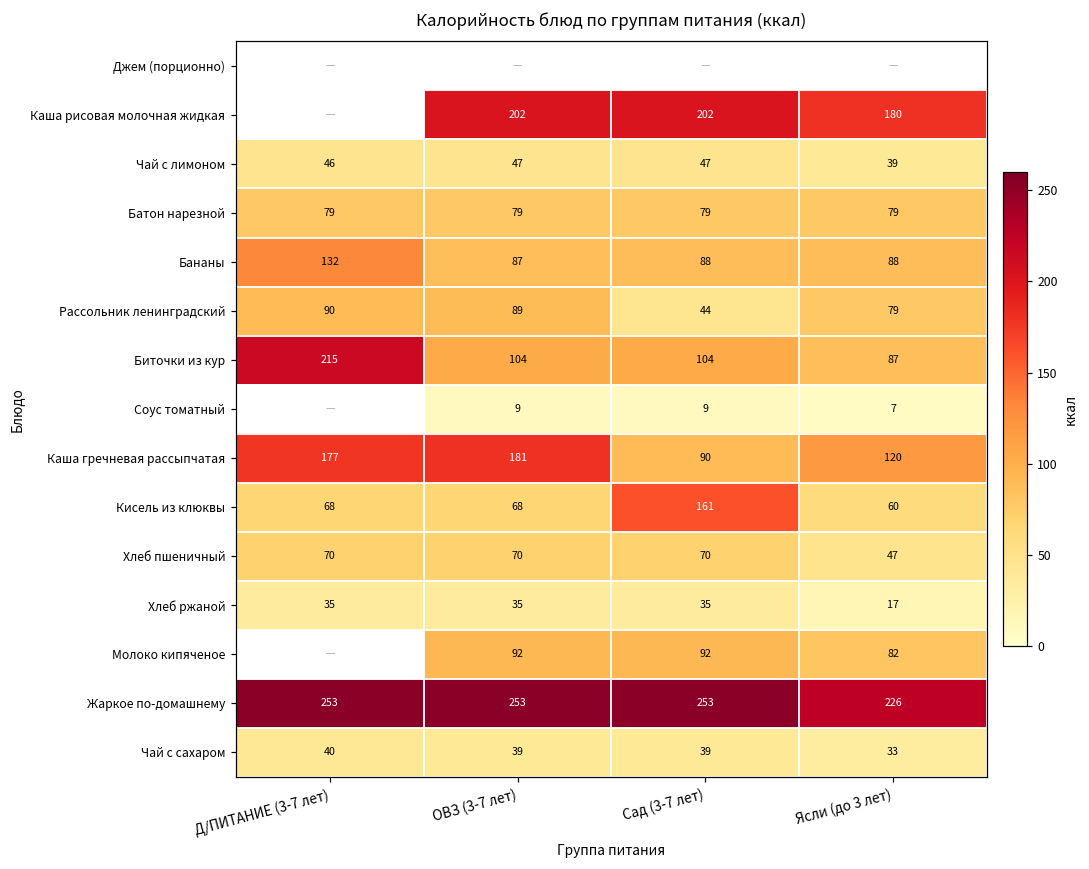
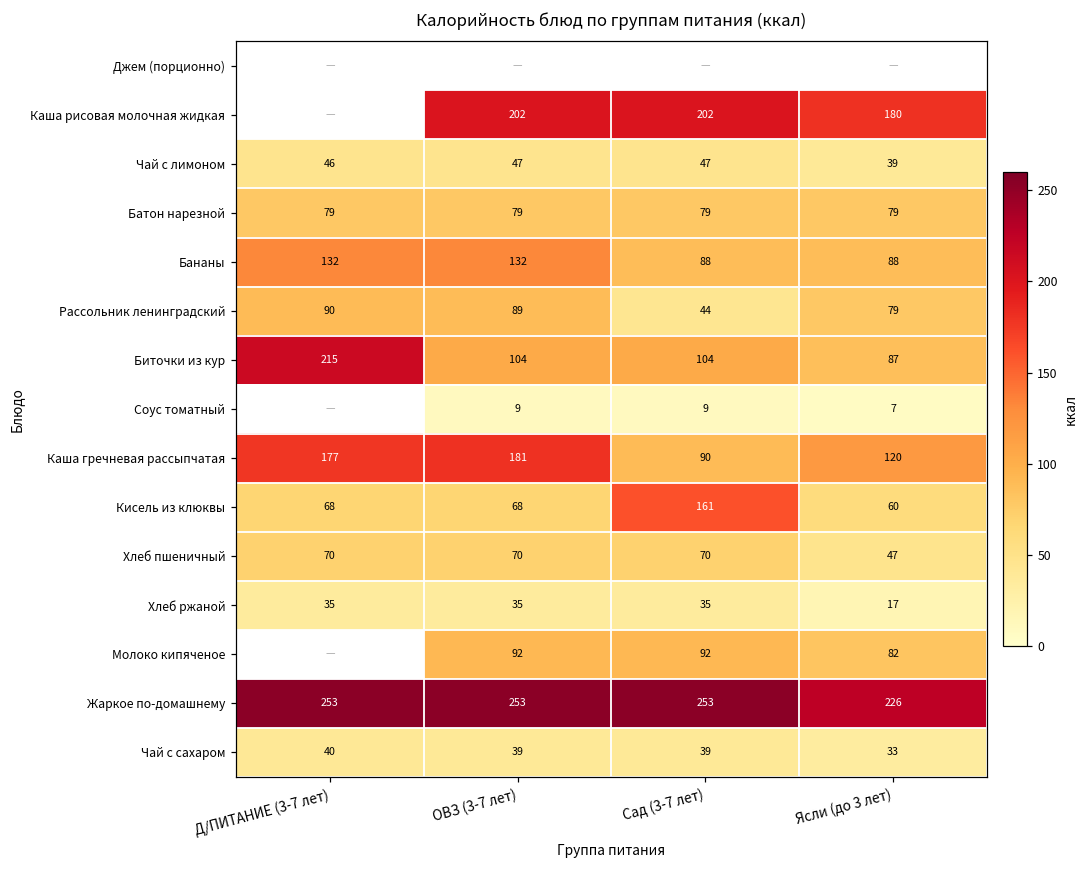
  {
    "Каша рисовая молочная жидкая": {
      "ОВЗ (3-7 лет)": 202,
      "Сад (3-7 лет)": 202,
      "Ясли (до 3 лет)": 180
    },
    "Чай с лимоном": {
      "Д/ПИТАНИЕ (3-7 лет)": 46,
      "ОВЗ (3-7 лет)": 47,
      "Сад (3-7 лет)": 47,
      "Ясли (до 3 лет)": 39
    },
    "Батон нарезной": {
      "Д/ПИТАНИЕ (3-7 лет)": 79,
      "ОВЗ (3-7 лет)": 79,
      "Сад (3-7 лет)": 79,
      "Ясли (до 3 лет)": 79
    },
    "Бананы": {
      "Д/ПИТАНИЕ (3-7 лет)": 132,
-     "ОВЗ (3-7 лет)": 87,
+     "ОВЗ (3-7 лет)": 132,
      "Сад (3-7 лет)": 88,
      "Ясли (до 3 лет)": 88
    },
    "Рассольник ленинградский": {
      "Д/ПИТАНИЕ (3-7 лет)": 90,
      "ОВЗ (3-7 лет)": 89,
      "Сад (3-7 лет)": 44,
      "Ясли (до 3 лет)": 79
    },
    "Биточки из кур": {
      "Д/ПИТАНИЕ (3-7 лет)": 215,
      "ОВЗ (3-7 лет)": 104,
      "Сад (3-7 лет)": 104,
      "Ясли (до 3 лет)": 87
    },
    "Соус томатный": {
      "ОВЗ (3-7 лет)": 9,
      "Сад (3-7 лет)": 9,
      "Ясли (до 3 лет)": 7
    },
    "Каша гречневая рассыпчатая": {
      "Д/ПИТАНИЕ (3-7 лет)": 177,
      "ОВЗ (3-7 лет)": 181,
      "Сад (3-7 лет)": 90,
      "Ясли (до 3 лет)": 120
    },
    "Кисель из клюквы": {
      "Д/ПИТАНИЕ (3-7 лет)": 68,
      "ОВЗ (3-7 лет)": 68,
      "Сад (3-7 лет)": 161,
      "Ясли (до 3 лет)": 60
    },
    "Хлеб пшеничный": {
      "Д/ПИТАНИЕ (3-7 лет)": 70,
      "ОВЗ (3-7 лет)": 70,
      "Сад (3-7 лет)": 70,
      "Ясли (до 3 лет)": 47
    },
    "Хлеб ржаной": {
      "Д/ПИТАНИЕ (3-7 лет)": 35,
      "ОВЗ (3-7 лет)": 35,
      "Сад (3-7 лет)": 35,
      "Ясли (до 3 лет)": 17
    },
    "Молоко кипяченое": {
      "ОВЗ (3-7 лет)": 92,
      "Сад (3-7 лет)": 92,
      "Ясли (до 3 лет)": 82
    },
    "Жаркое по-домашнему": {
      "Д/ПИТАНИЕ (3-7 лет)": 253,
      "ОВЗ (3-7 лет)": 253,
      "Сад (3-7 лет)": 253,
      "Ясли (до 3 лет)": 226
    },
    "Чай с сахаром": {
      "Д/ПИТАНИЕ (3-7 лет)": 40,
      "ОВЗ (3-7 лет)": 39,
      "Сад (3-7 лет)": 39,
      "Ясли (до 3 лет)": 33
    }
  }
